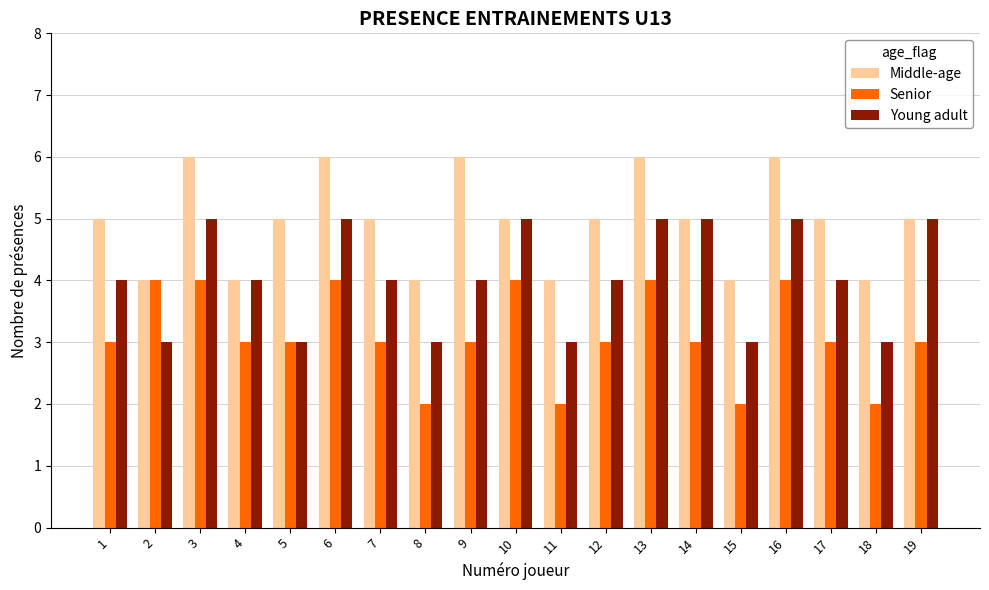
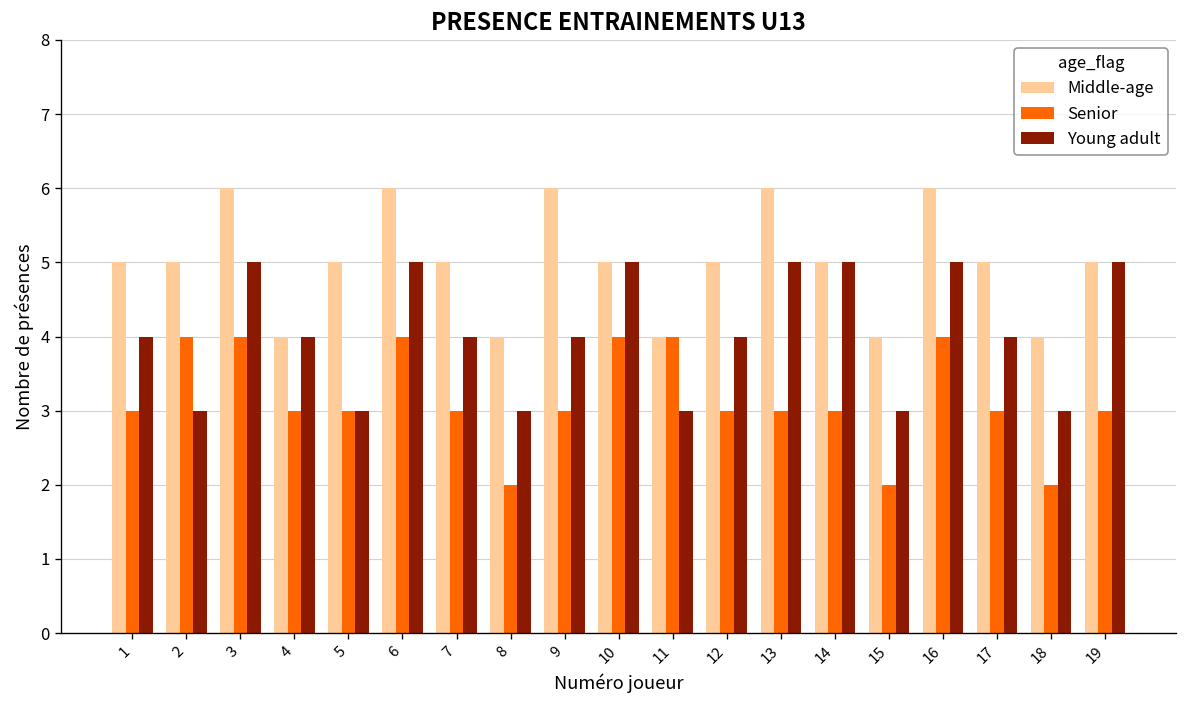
  {
    "Middle-age": {
      "1": 5,
-     "2": 4,
+     "2": 5,
      "3": 6,
      "4": 4,
      "5": 5,
      "6": 6,
      "7": 5,
      "8": 4,
      "9": 6,
      "10": 5,
      "11": 4,
      "12": 5,
      "13": 6,
      "14": 5,
      "15": 4,
      "16": 6,
      "17": 5,
      "18": 4,
      "19": 5
    },
    "Senior": {
      "1": 3,
      "2": 4,
      "3": 4,
      "4": 3,
      "5": 3,
      "6": 4,
      "7": 3,
      "8": 2,
      "9": 3,
      "10": 4,
-     "11": 2,
+     "11": 4,
      "12": 3,
-     "13": 4,
+     "13": 3,
      "14": 3,
      "15": 2,
      "16": 4,
      "17": 3,
      "18": 2,
      "19": 3
    },
    "Young adult": {
      "1": 4,
      "2": 3,
      "3": 5,
      "4": 4,
      "5": 3,
      "6": 5,
      "7": 4,
      "8": 3,
      "9": 4,
      "10": 5,
      "11": 3,
      "12": 4,
      "13": 5,
      "14": 5,
      "15": 3,
      "16": 5,
      "17": 4,
      "18": 3,
      "19": 5
    }
  }
